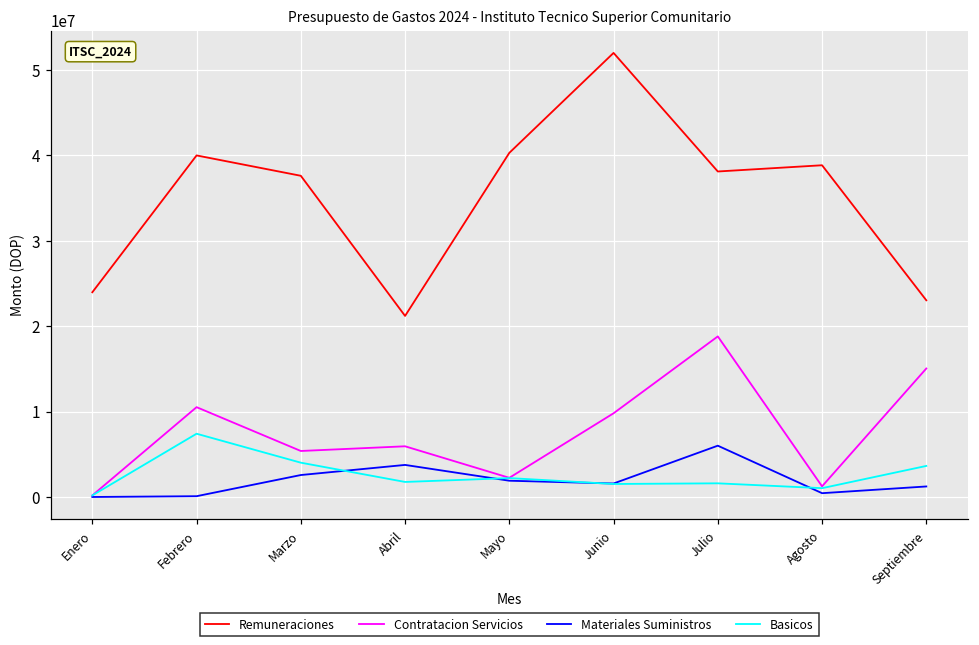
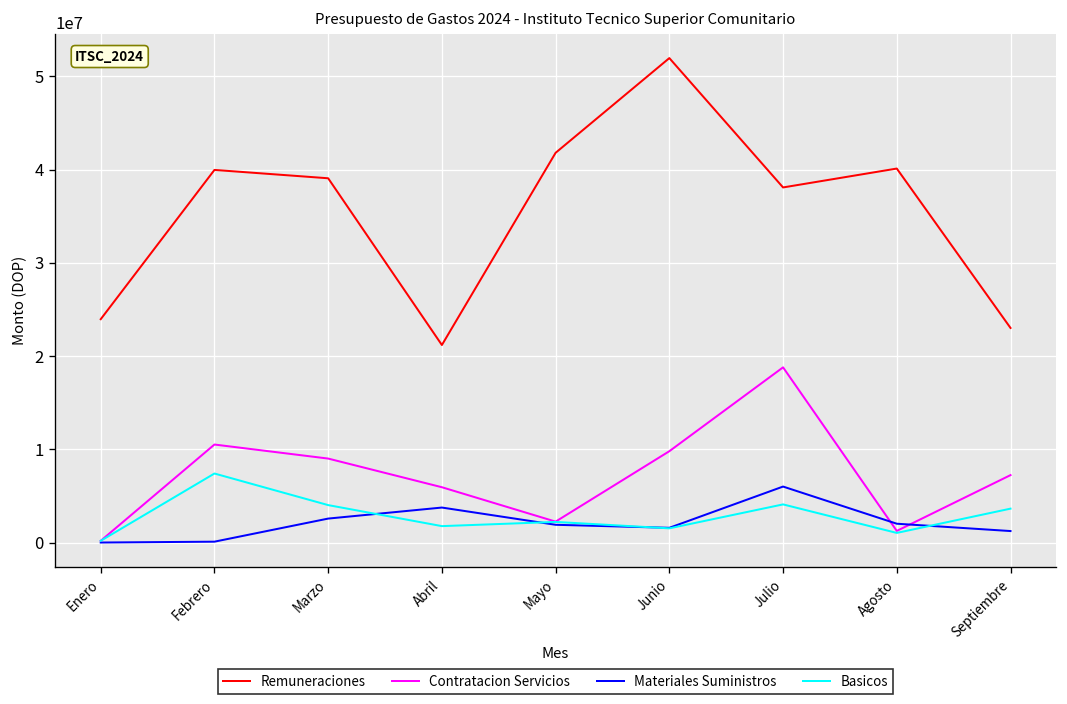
  {
    "Remuneraciones": {
      "Enero": 24000000,
      "Febrero": 40000000,
-     "Marzo": 38000000,
+     "Marzo": 39000000,
      "Abril": 21000000,
-     "Mayo": 40000000,
+     "Mayo": 42000000,
      "Junio": 52000000,
      "Julio": 38000000,
-     "Agosto": 39000000,
+     "Agosto": 40000000,
      "Septiembre": 23000000
    },
    "Contratacion Servicios": {
      "Febrero": 11000000,
-     "Marzo": 5000000,
+     "Marzo": 9000000,
      "Abril": 6000000,
      "Junio": 10000000,
      "Julio": 19000000,
-     "Septiembre": 15000000
+     "Septiembre": 7000000
    },
    "Materiales Suministros": {
      "Febrero": 0,
      "Marzo": 3000000,
      "Abril": 4000000,
      "Julio": 6000000,
-     "Agosto": 0,
+     "Agosto": 2000000,
      "Septiembre": 1000000
    },
    "Basicos": {
      "Febrero": 7000000,
      "Marzo": 4000000,
      "Abril": 2000000,
-     "Julio": 2000000,
+     "Julio": 4000000,
      "Septiembre": 4000000
    }
  }
